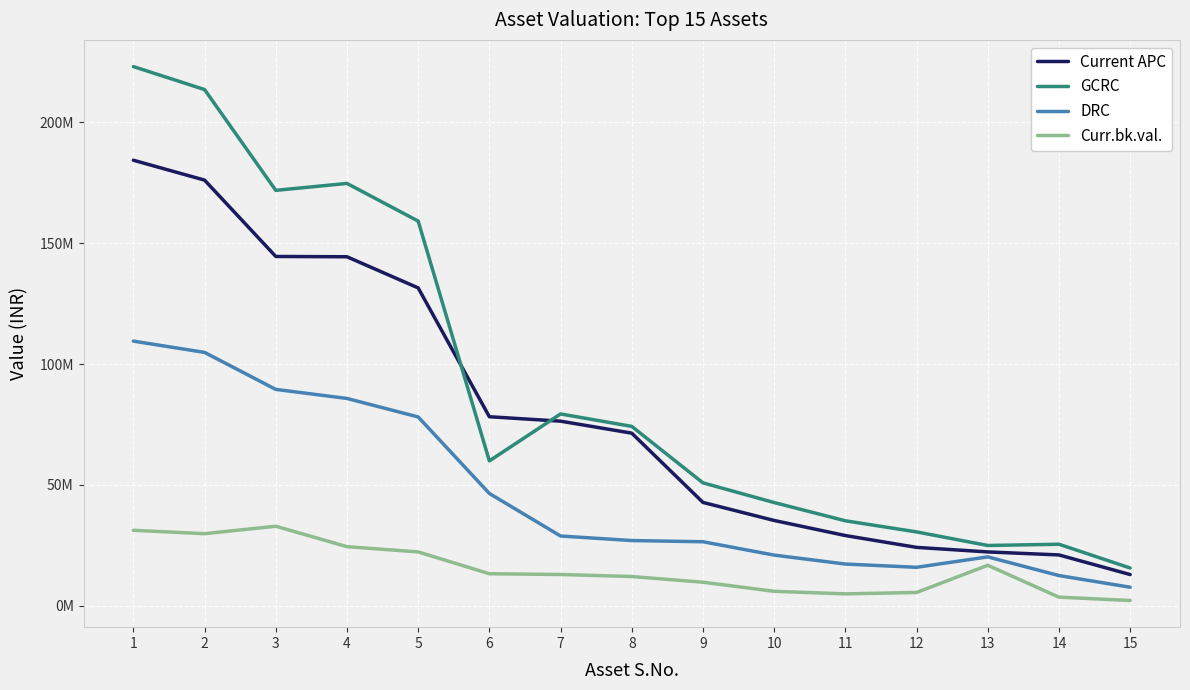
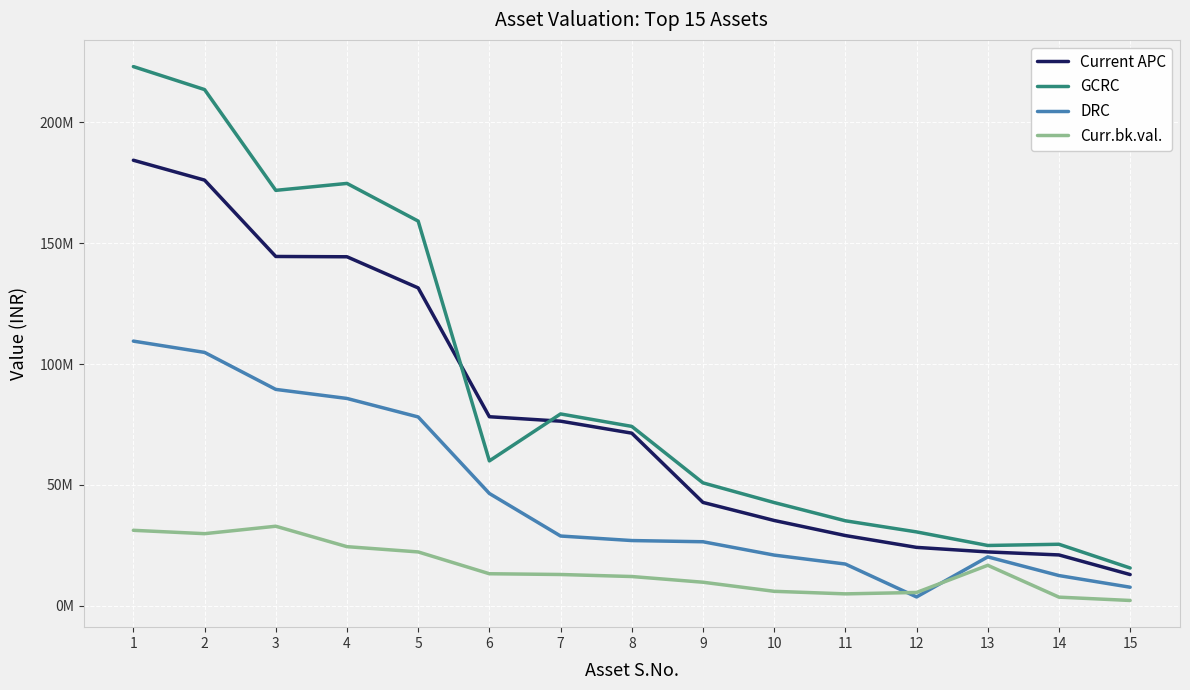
  {
    "Current APC": {
      "1": 184000000,
      "2": 176000000,
      "3": 145000000,
      "4": 144000000,
      "5": 132000000,
      "6": 78000000,
      "7": 76000000,
      "8": 71000000,
      "9": 43000000,
      "10": 35000000,
      "11": 29000000,
      "12": 24000000,
      "13": 22000000,
      "14": 21000000,
      "15": 13000000
    },
    "GCRC": {
      "1": 223000000,
      "2": 214000000,
      "3": 172000000,
      "4": 175000000,
      "5": 159000000,
      "6": 60000000,
      "7": 79000000,
      "8": 74000000,
      "9": 51000000,
      "10": 43000000,
      "11": 35000000,
      "12": 31000000,
      "13": 25000000,
      "14": 25000000,
      "15": 16000000
    },
    "DRC": {
      "1": 110000000,
      "2": 105000000,
      "3": 90000000,
      "4": 86000000,
      "5": 78000000,
      "6": 46000000,
      "7": 29000000,
      "8": 27000000,
      "9": 26000000,
      "10": 21000000,
      "11": 17000000,
-     "12": 16000000,
+     "12": 4000000,
      "13": 20000000,
      "14": 12000000,
      "15": 8000000
    },
    "Curr.bk.val.": {
      "1": 31000000,
      "2": 30000000,
      "3": 33000000,
      "4": 24000000,
      "5": 22000000,
      "6": 13000000,
      "7": 13000000,
      "8": 12000000,
      "9": 10000000,
      "10": 6000000,
      "11": 5000000,
      "12": 5000000,
      "13": 17000000,
      "14": 4000000,
      "15": 2000000
    }
  }
